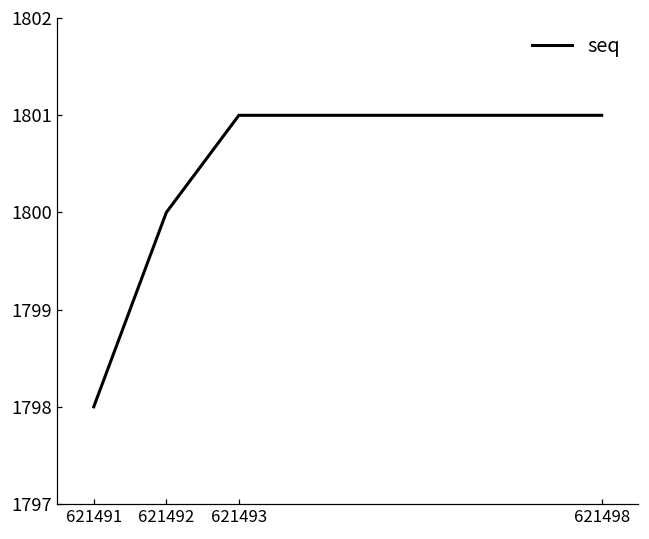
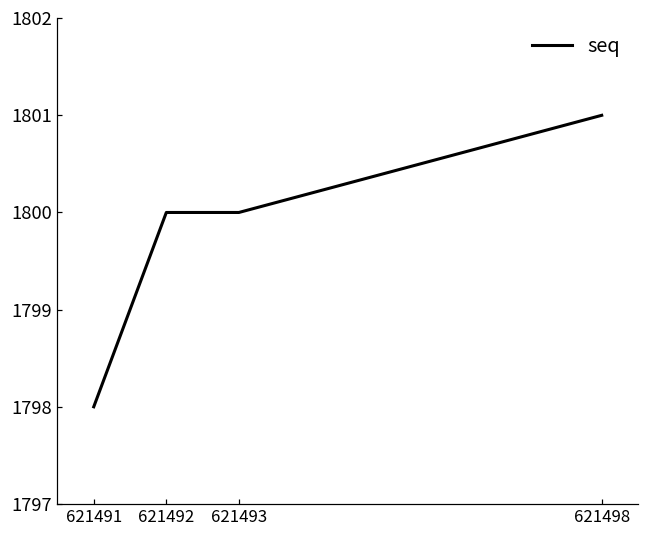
  {
    "621491": 1798,
    "621492": 1800,
-   "621493": 1801,
+   "621493": 1800,
    "621498": 1801
  }
